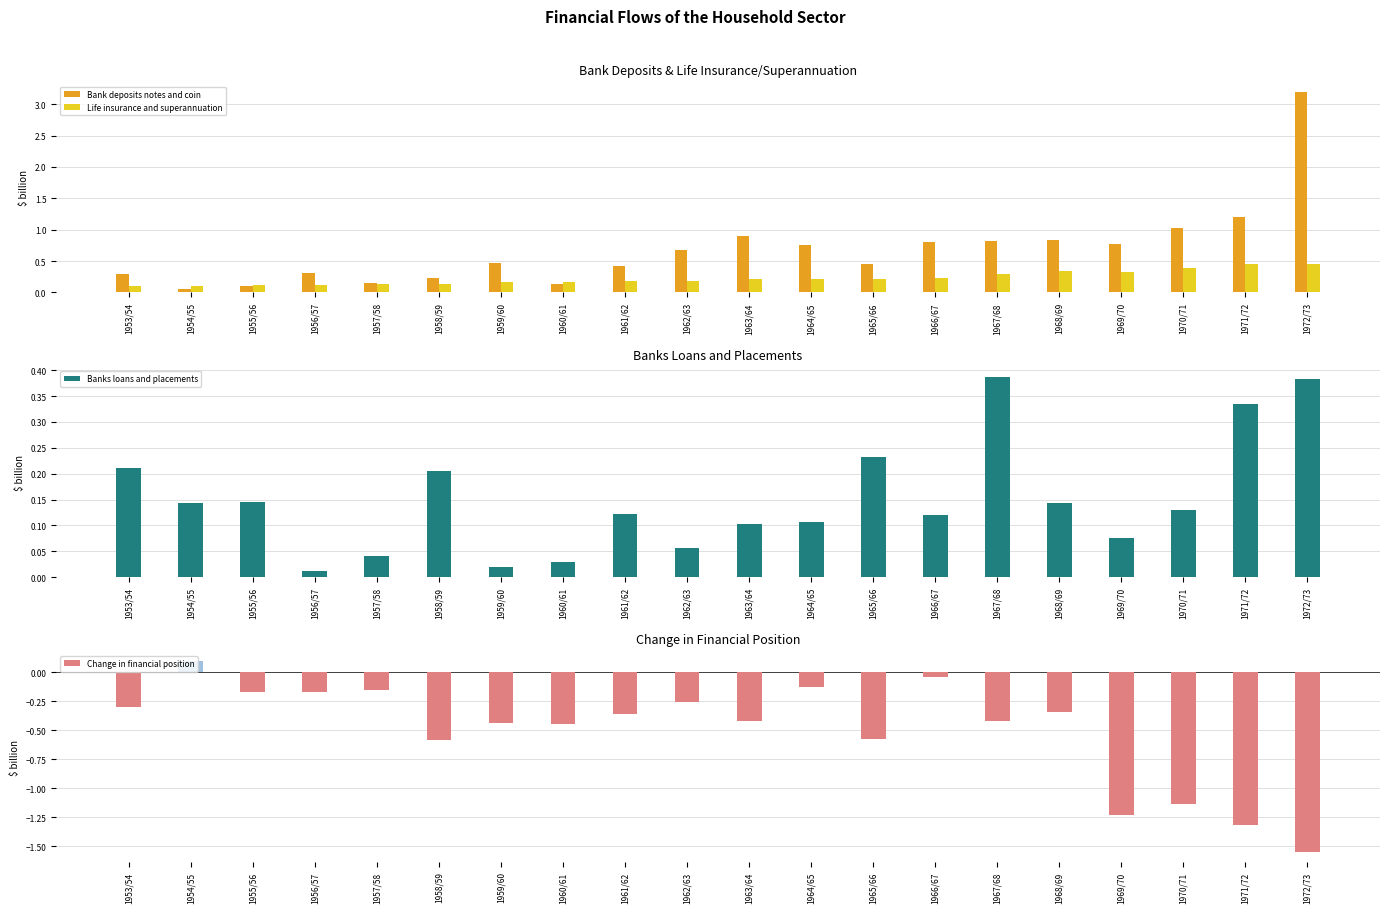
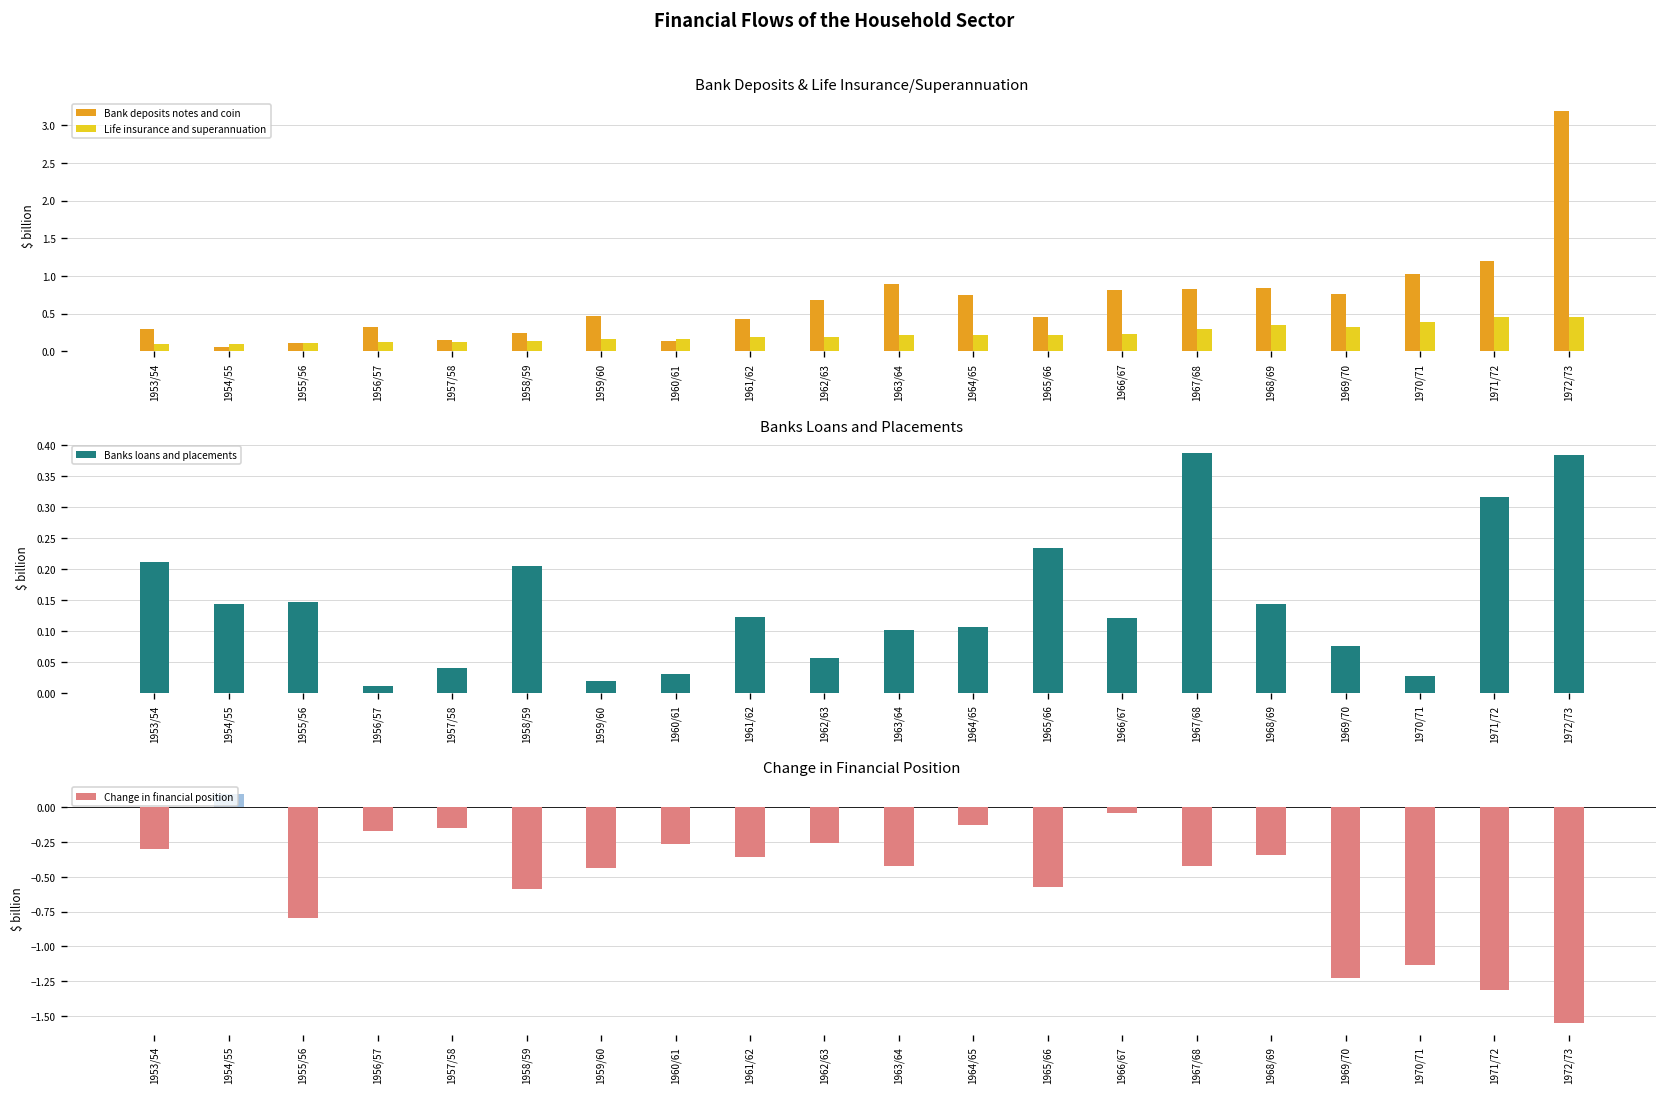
  {
    "Banks Loans and Placements": {
      "1953/54": 0.21,
      "1954/55": 0.14,
      "1955/56": 0.15,
      "1956/57": 0.01,
      "1957/58": 0.04,
      "1958/59": 0.21,
      "1959/60": 0.02,
      "1960/61": 0.03,
      "1961/62": 0.12,
      "1962/63": 0.06,
      "1963/64": 0.10,
      "1964/65": 0.11,
      "1965/66": 0.23,
      "1966/67": 0.12,
      "1967/68": 0.39,
      "1968/69": 0.14,
      "1969/70": 0.08,
-     "1970/71": 0.13,
-     "1971/72": 0.33,
+     "1970/71": 0.03,
+     "1971/72": 0.32,
      "1972/73": 0.38
    },
    "Change in Financial Position": {
      "1953/54": -0.30,
-     "1955/56": -0.17,
+     "1955/56": -0.80,
      "1956/57": -0.17,
      "1957/58": -0.15,
      "1958/59": -0.59,
      "1959/60": -0.44,
-     "1960/61": -0.44,
+     "1960/61": -0.26,
      "1961/62": -0.36,
      "1962/63": -0.26,
      "1963/64": -0.42,
      "1964/65": -0.13,
      "1965/66": -0.58,
      "1966/67": -0.04,
      "1967/68": -0.42,
      "1968/69": -0.34,
      "1969/70": -1.23,
      "1970/71": -1.14,
      "1971/72": -1.32,
      "1972/73": -1.55
    }
  }
